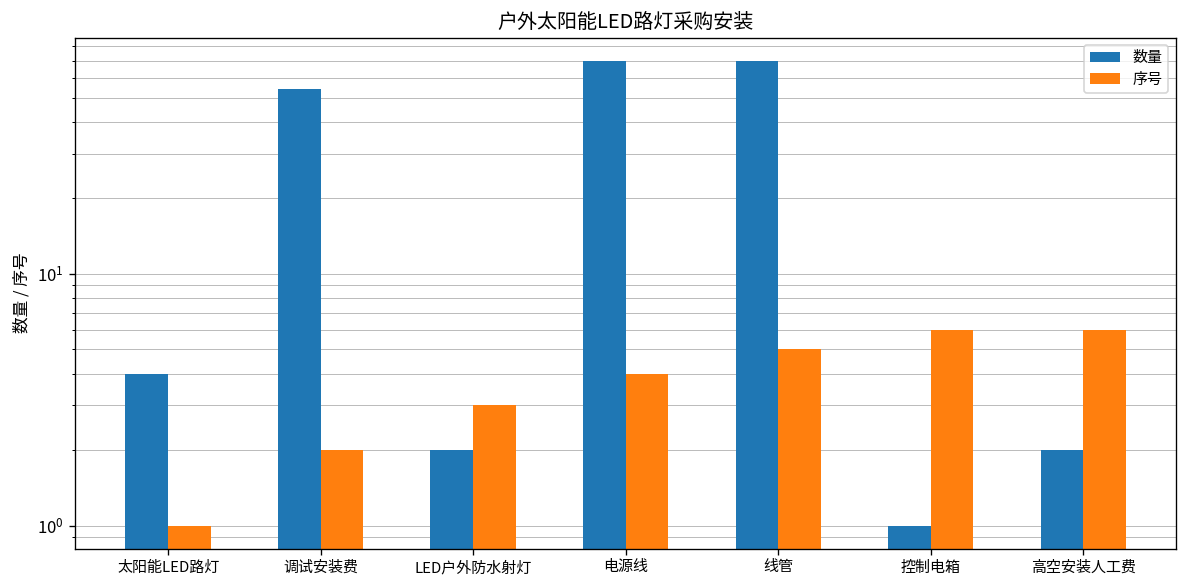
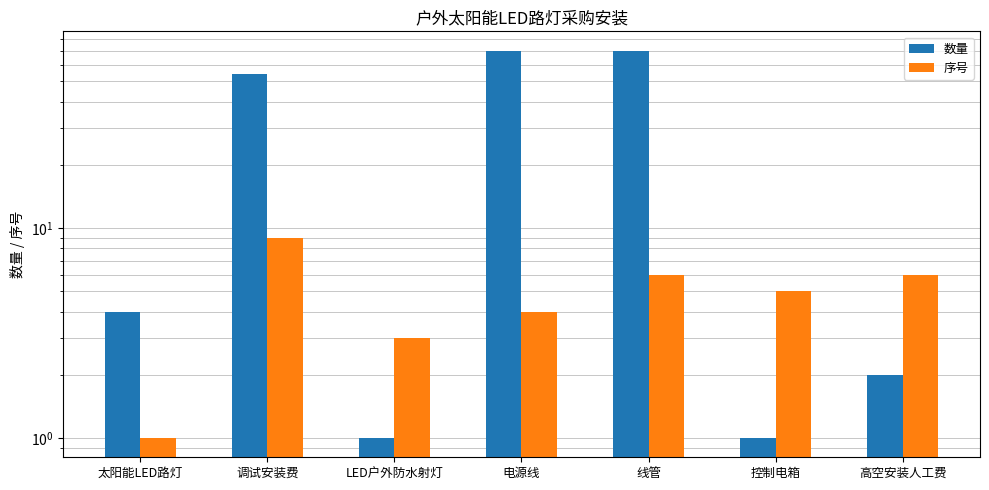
  {
    "数量": {
      "太阳能LED路灯": 4,
      "调试安装费": 54,
-     "LED户外防水射灯": 2,
+     "LED户外防水射灯": 1,
      "电源线": 70,
      "线管": 70,
      "控制电箱": 1,
      "高空安装人工费": 2
    },
    "序号": {
      "太阳能LED路灯": 1,
-     "调试安装费": 2,
+     "调试安装费": 9,
      "LED户外防水射灯": 3,
      "电源线": 4,
-     "线管": 5,
-     "控制电箱": 6,
+     "线管": 6,
+     "控制电箱": 5,
      "高空安装人工费": 6
    }
  }
